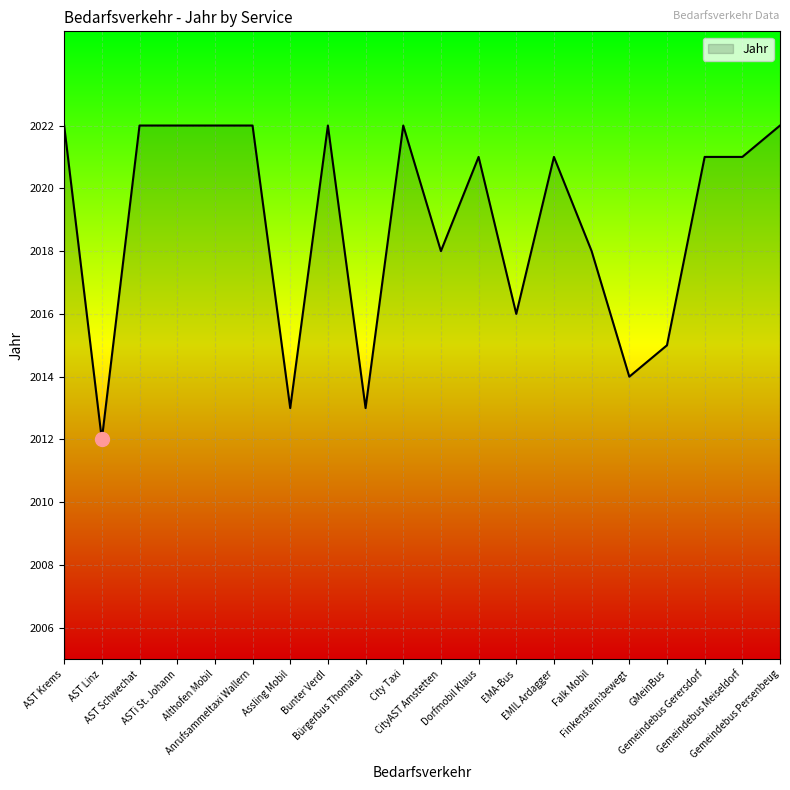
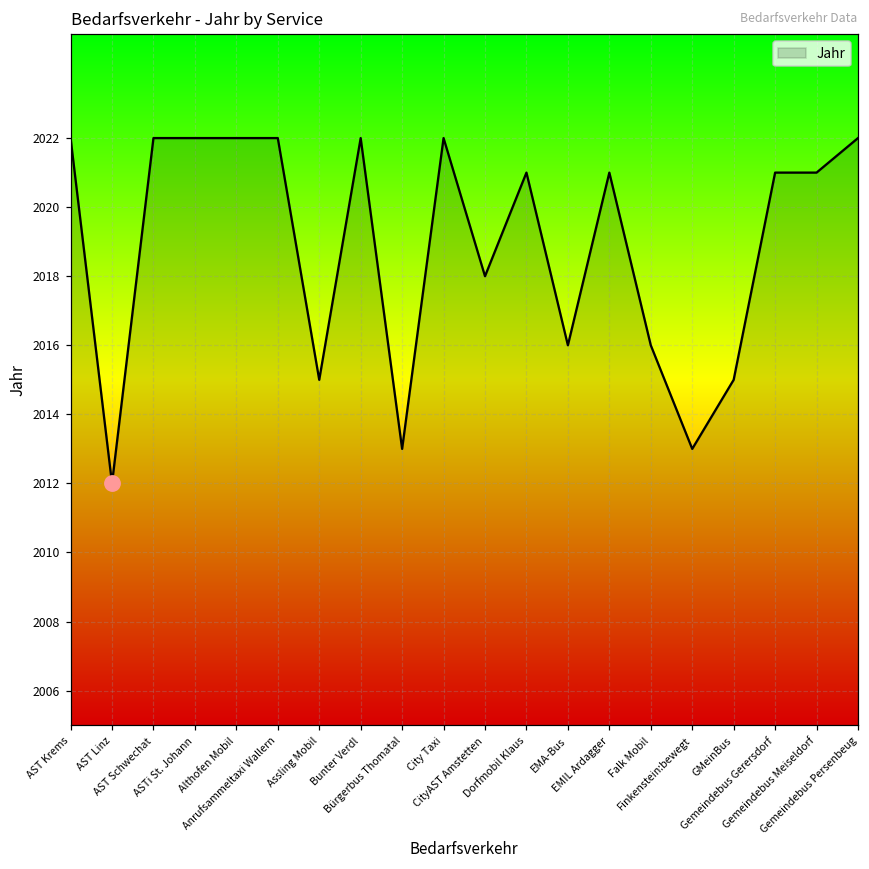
  {
    "Jahr": {
      "AST Krems": 2022,
      "AST Schwechat": 2022,
      "ASTi St. Johann": 2022,
      "Althofen Mobil": 2022,
      "Anrufsammeltaxi Wallern": 2022,
-     "Assling Mobil": 2013,
+     "Assling Mobil": 2015,
      "Bunter Verdl": 2022,
      "Bürgerbus Thomatal": 2013,
      "City Taxi": 2022,
      "CityAST Amstetten": 2018,
      "Dorfmobil Klaus": 2021,
      "EMA-Bus": 2016,
      "EMIL Ardagger": 2021,
-     "Falk Mobil": 2018,
-     "Finkenstein:bewegt": 2014,
+     "Falk Mobil": 2016,
+     "Finkenstein:bewegt": 2013,
      "GMeinBus": 2015,
      "Gemeindebus Gerersdorf": 2021,
      "Gemeindebus Meiseldorf": 2021,
      "Gemeindebus Persenbeug": 2022
    }
  }
